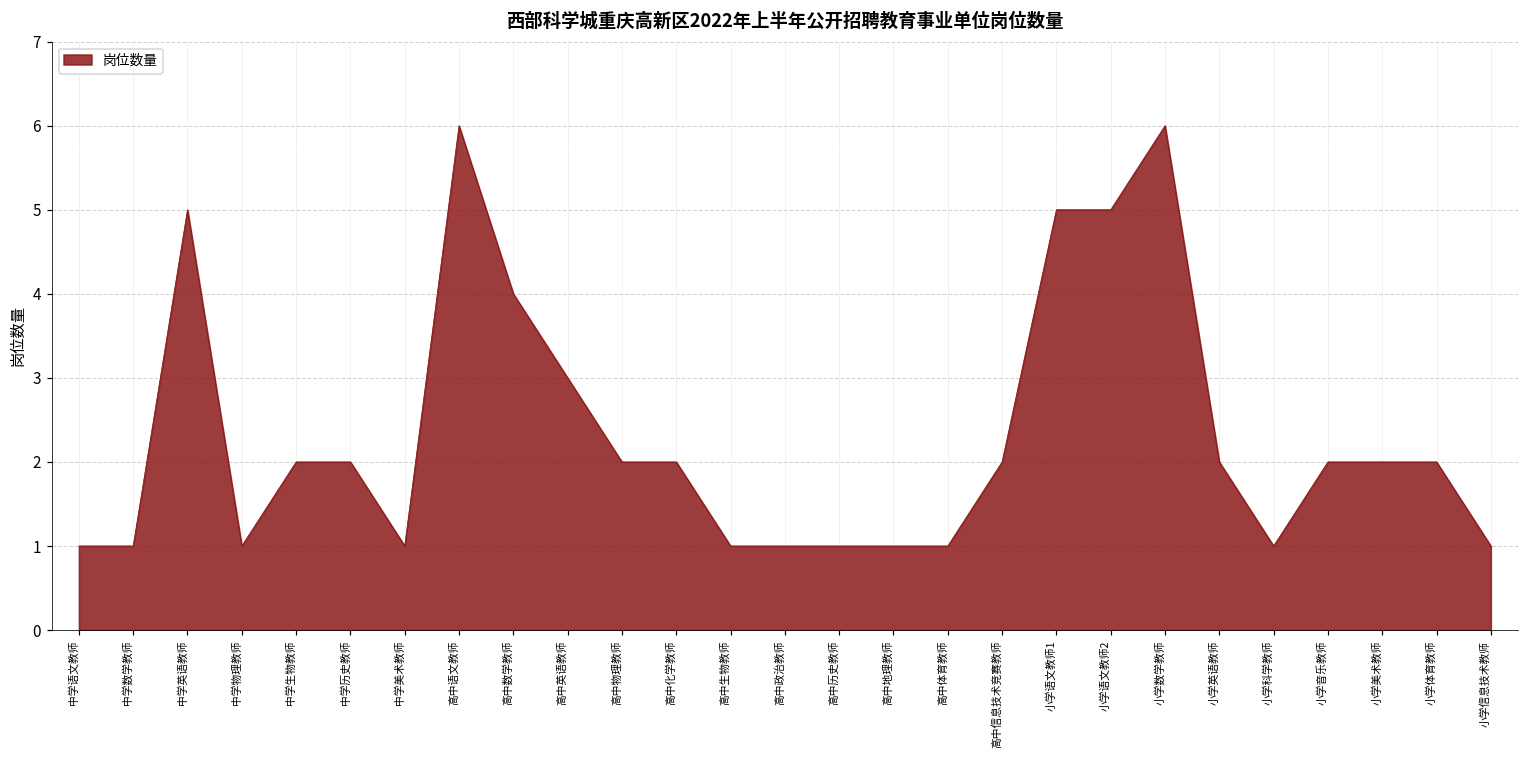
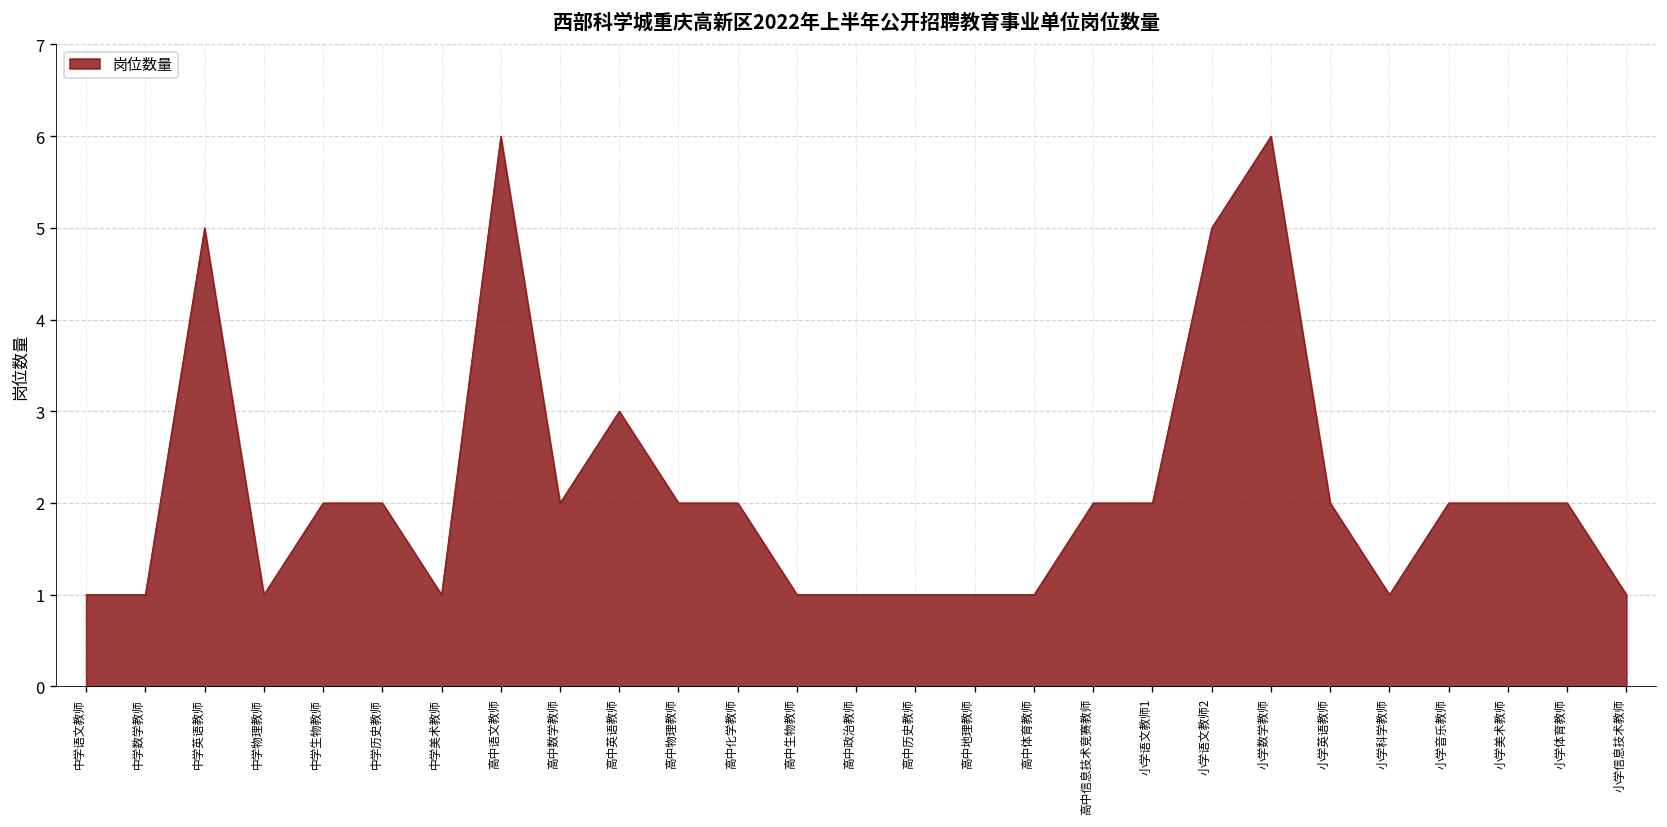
  {
    "中学语文教师": 1,
    "中学数学教师": 1,
    "中学英语教师": 5,
    "中学物理教师": 1,
    "中学生物教师": 2,
    "中学历史教师": 2,
    "中学美术教师": 1,
    "高中语文教师": 6,
-   "高中数学教师": 4,
+   "高中数学教师": 2,
    "高中英语教师": 3,
    "高中物理教师": 2,
    "高中化学教师": 2,
    "高中生物教师": 1,
    "高中政治教师": 1,
    "高中历史教师": 1,
    "高中地理教师": 1,
    "高中体育教师": 1,
    "高中信息技术竞赛教师": 2,
-   "小学语文教师1": 5,
+   "小学语文教师1": 2,
    "小学语文教师2": 5,
    "小学数学教师": 6,
    "小学英语教师": 2,
    "小学科学教师": 1,
    "小学音乐教师": 2,
    "小学美术教师": 2,
    "小学体育教师": 2,
    "小学信息技术教师": 1
  }
